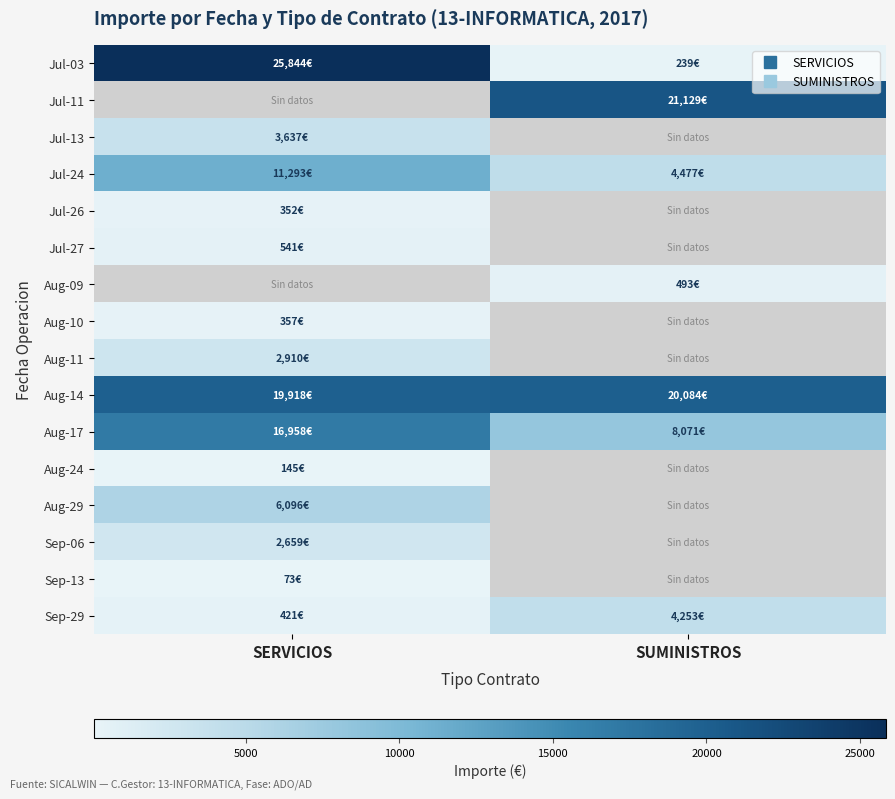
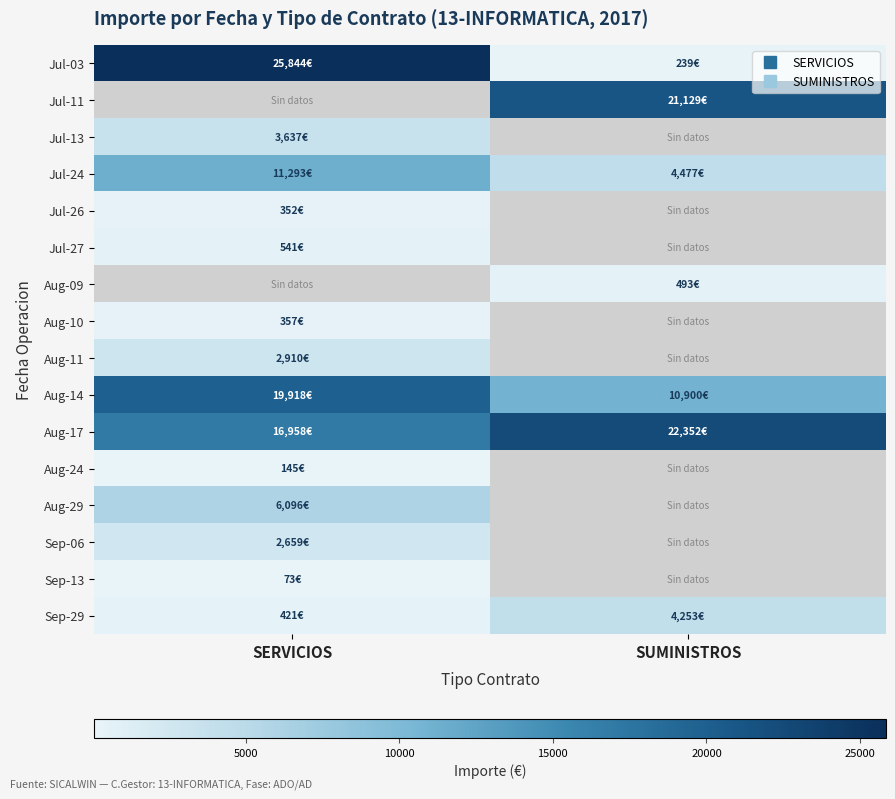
  {
    "Jul-03": {
      "SERVICIOS": "25,844€",
      "SUMINISTROS": "239€"
    },
    "Jul-11": {
      "SUMINISTROS": "21,129€"
    },
    "Jul-13": {
      "SERVICIOS": "3,637€"
    },
    "Jul-24": {
      "SERVICIOS": "11,293€",
      "SUMINISTROS": "4,477€"
    },
    "Jul-26": {
      "SERVICIOS": "352€"
    },
    "Jul-27": {
      "SERVICIOS": "541€"
    },
    "Aug-09": {
      "SUMINISTROS": "493€"
    },
    "Aug-10": {
      "SERVICIOS": "357€"
    },
    "Aug-11": {
      "SERVICIOS": "2,910€"
    },
    "Aug-14": {
      "SERVICIOS": "19,918€",
-     "SUMINISTROS": "20,084€"
+     "SUMINISTROS": "10,900€"
    },
    "Aug-17": {
      "SERVICIOS": "16,958€",
-     "SUMINISTROS": "8,071€"
+     "SUMINISTROS": "22,352€"
    },
    "Aug-24": {
      "SERVICIOS": "145€"
    },
    "Aug-29": {
      "SERVICIOS": "6,096€"
    },
    "Sep-06": {
      "SERVICIOS": "2,659€"
    },
    "Sep-13": {
      "SERVICIOS": "73€"
    },
    "Sep-29": {
      "SERVICIOS": "421€",
      "SUMINISTROS": "4,253€"
    }
  }
